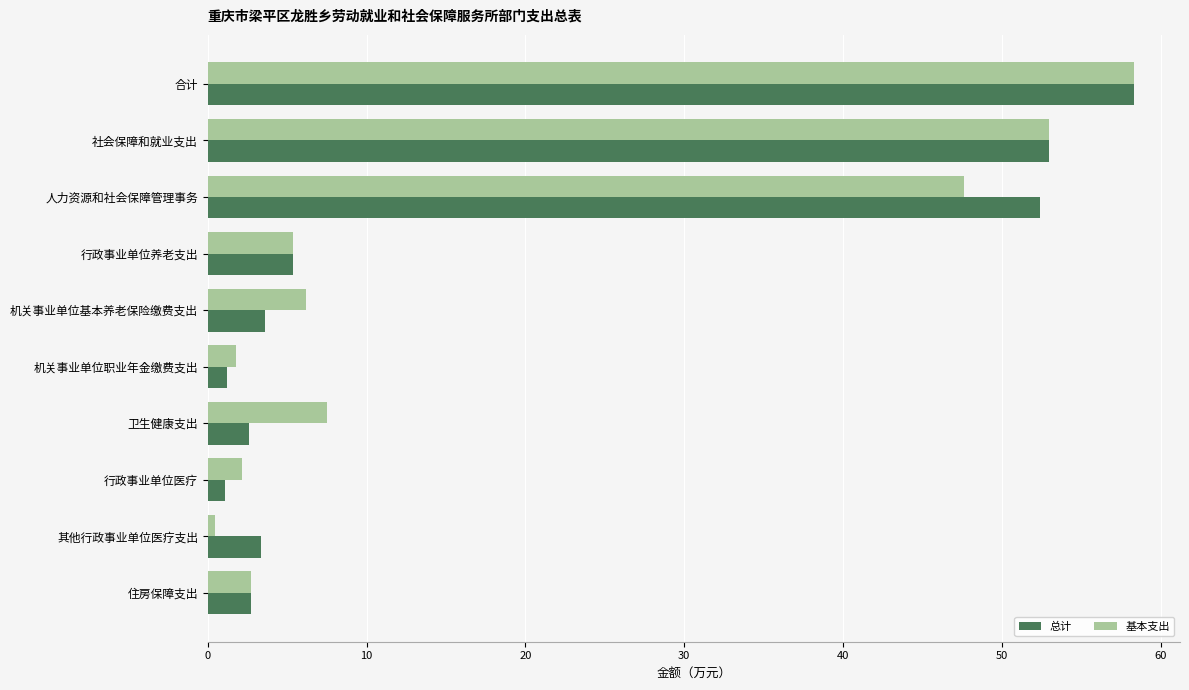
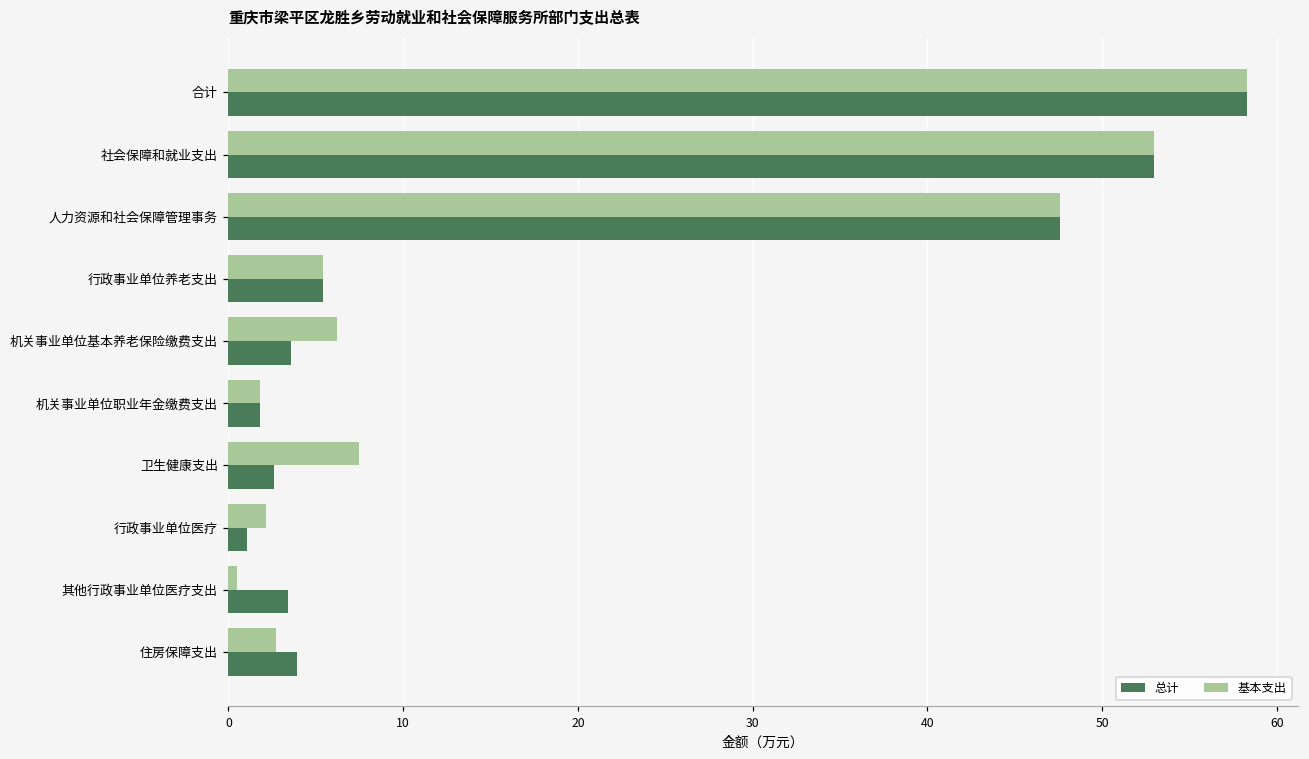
  {
    "总计": {
      "合计": 58.3,
      "社会保障和就业支出": 53.0,
-     "人力资源和社会保障管理事务": 52.4,
+     "人力资源和社会保障管理事务": 47.6,
      "行政事业单位养老支出": 5.4,
      "机关事业单位基本养老保险缴费支出": 3.6,
-     "机关事业单位职业年金缴费支出": 1.2,
+     "机关事业单位职业年金缴费支出": 1.8,
      "卫生健康支出": 2.6,
      "行政事业单位医疗": 1.1,
      "其他行政事业单位医疗支出": 3.4,
-     "住房保障支出": 2.7
+     "住房保障支出": 3.9
    },
    "基本支出": {
      "合计": 58.3,
      "社会保障和就业支出": 53.0,
      "人力资源和社会保障管理事务": 47.6,
      "行政事业单位养老支出": 5.4,
      "机关事业单位基本养老保险缴费支出": 6.2,
      "机关事业单位职业年金缴费支出": 1.8,
      "卫生健康支出": 7.5,
      "行政事业单位医疗": 2.1,
      "其他行政事业单位医疗支出": 0.5,
      "住房保障支出": 2.7
    }
  }
